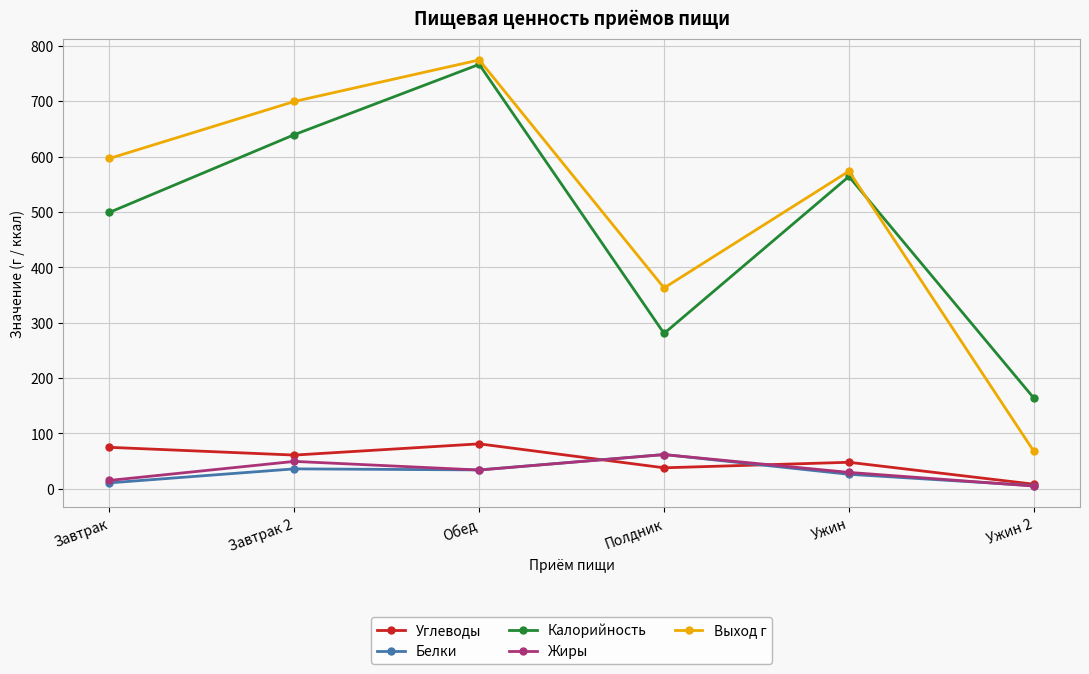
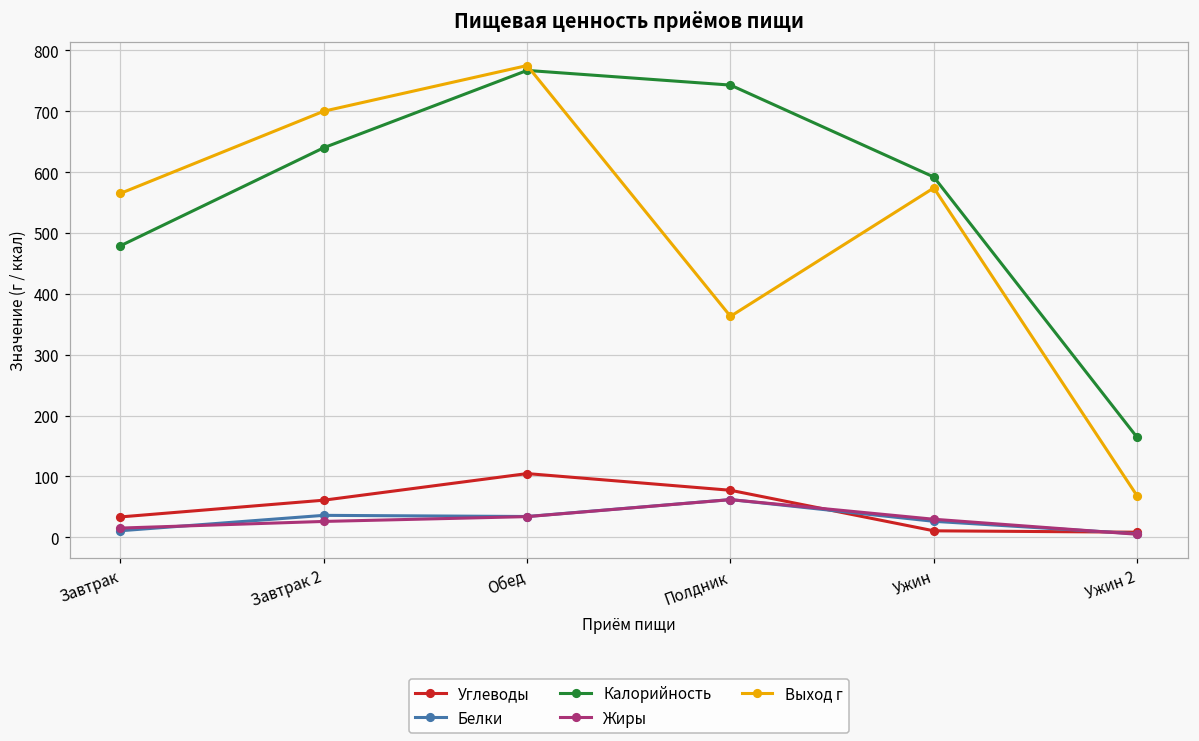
  {
    "Углеводы": {
-     "Завтрак": 80,
+     "Завтрак": 30,
      "Завтрак 2": 60,
-     "Обед": 80,
-     "Полдник": 40,
-     "Ужин": 50
+     "Обед": 100,
+     "Полдник": 80,
+     "Ужин": 10
    },
    "Белки": {
      "Завтрак 2": 40
    },
    "Калорийность": {
-     "Завтрак": 500,
+     "Завтрак": 480,
      "Завтрак 2": 640,
      "Обед": 770,
-     "Полдник": 280,
-     "Ужин": 560,
+     "Полдник": 740,
+     "Ужин": 590,
      "Ужин 2": 160
    },
    "Жиры": {
-     "Завтрак 2": 50
+     "Завтрак 2": 30
    },
    "Выход г": {
-     "Завтрак": 600,
+     "Завтрак": 570,
      "Завтрак 2": 700,
      "Обед": 780,
      "Полдник": 360,
      "Ужин": 570,
      "Ужин 2": 70
    }
  }
